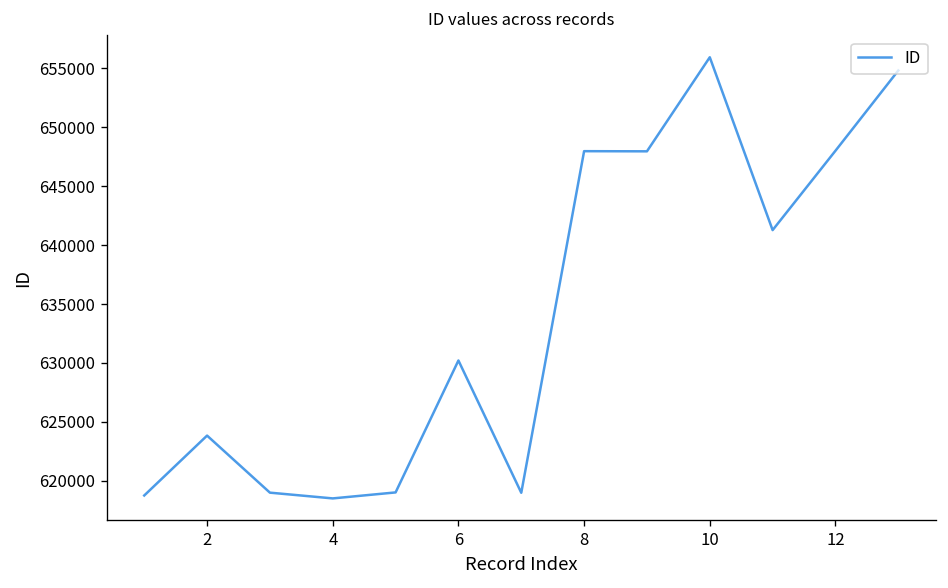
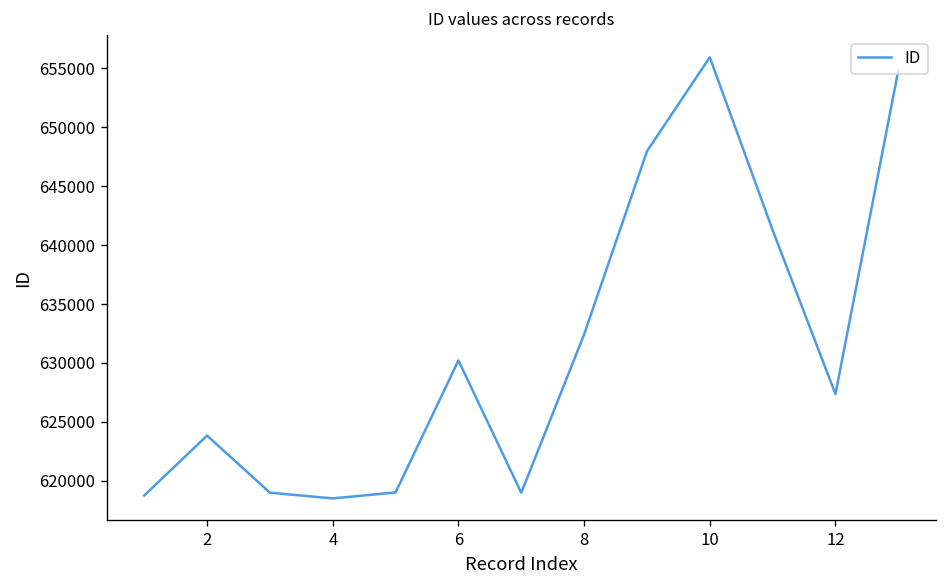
  {
    "2": 624000,
    "4": 619000,
    "6": 630000,
-   "8": 648000,
+   "8": 632000,
    "10": 656000,
-   "12": 648000
+   "12": 627000
  }
